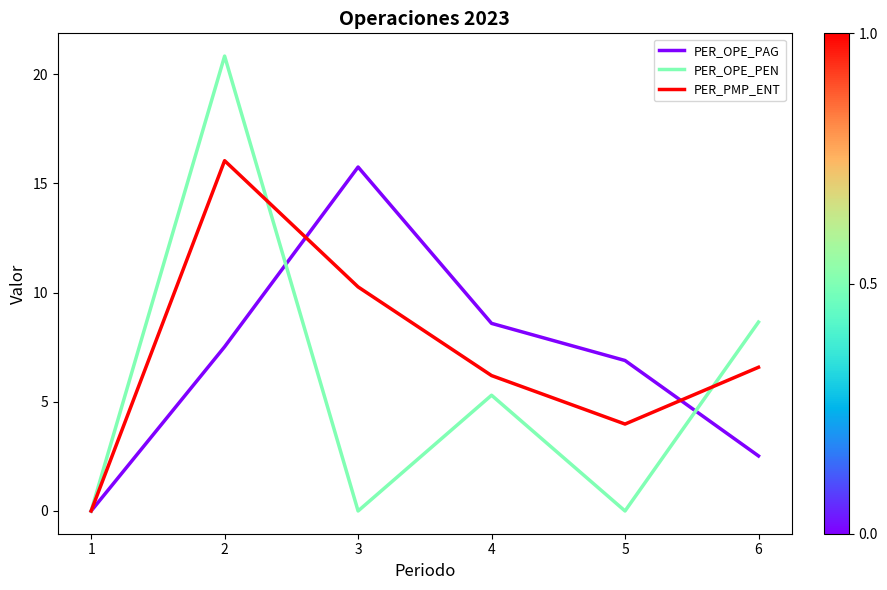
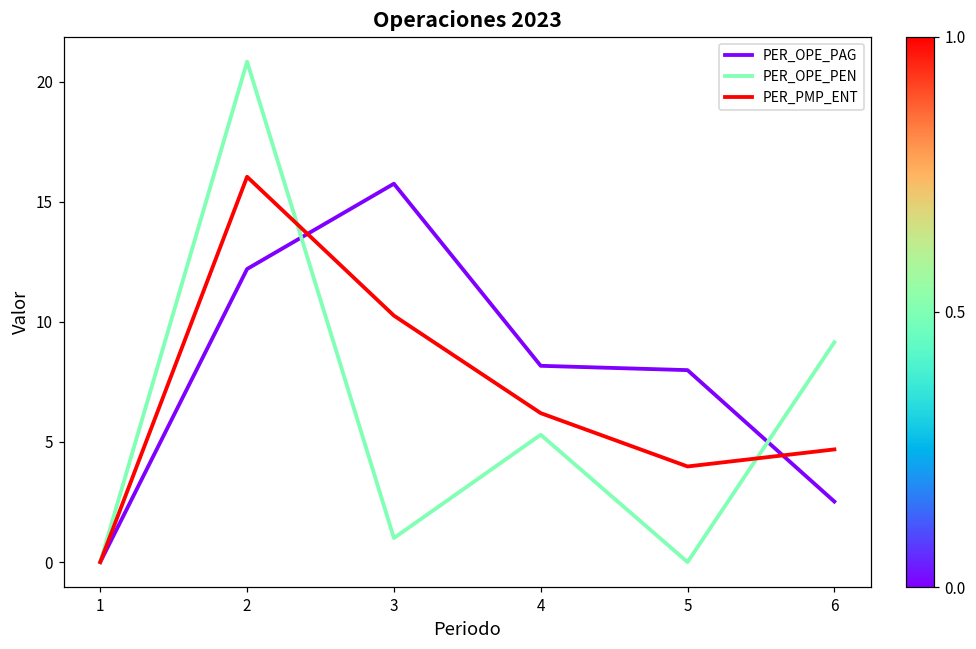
  {
    "PER_OPE_PAG": {
-     "2": 7.5,
+     "2": 12.2,
      "3": 15.8,
-     "4": 8.6,
-     "5": 6.9,
+     "4": 8.2,
+     "5": 8.0,
      "6": 2.5
    },
    "PER_OPE_PEN": {
      "2": 20.8,
-     "3": 0,
+     "3": 1,
      "4": 5.3,
      "5": 0.0,
-     "6": 8.7
+     "6": 9.2
    },
    "PER_PMP_ENT": {
      "2": 16.0,
      "3": 10.3,
      "4": 6.2,
      "5": 4.0,
-     "6": 6.6
+     "6": 4.7
    }
  }
